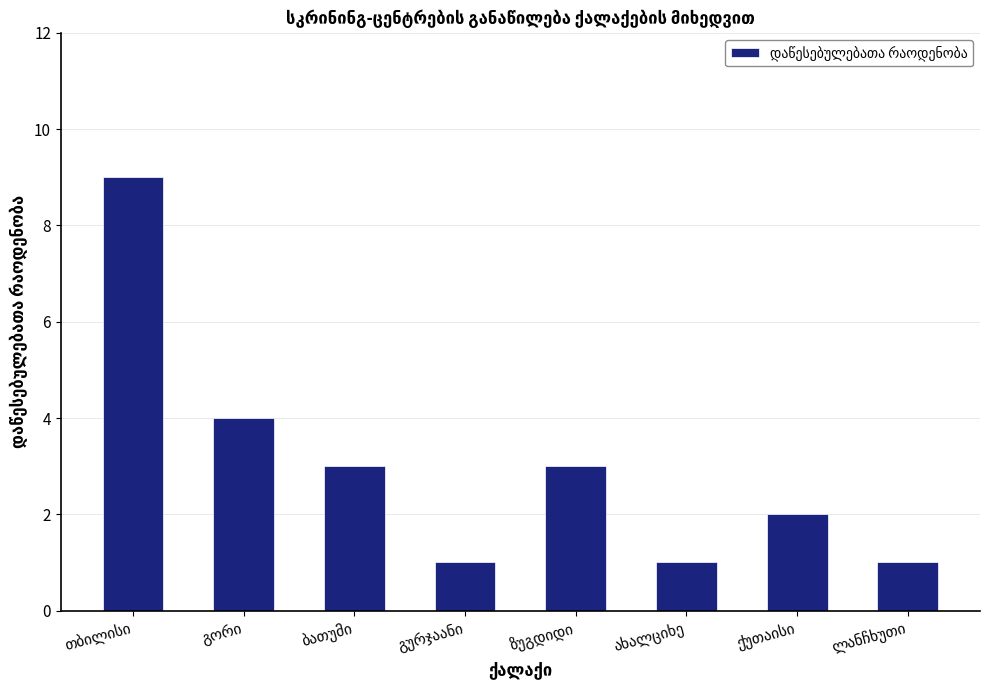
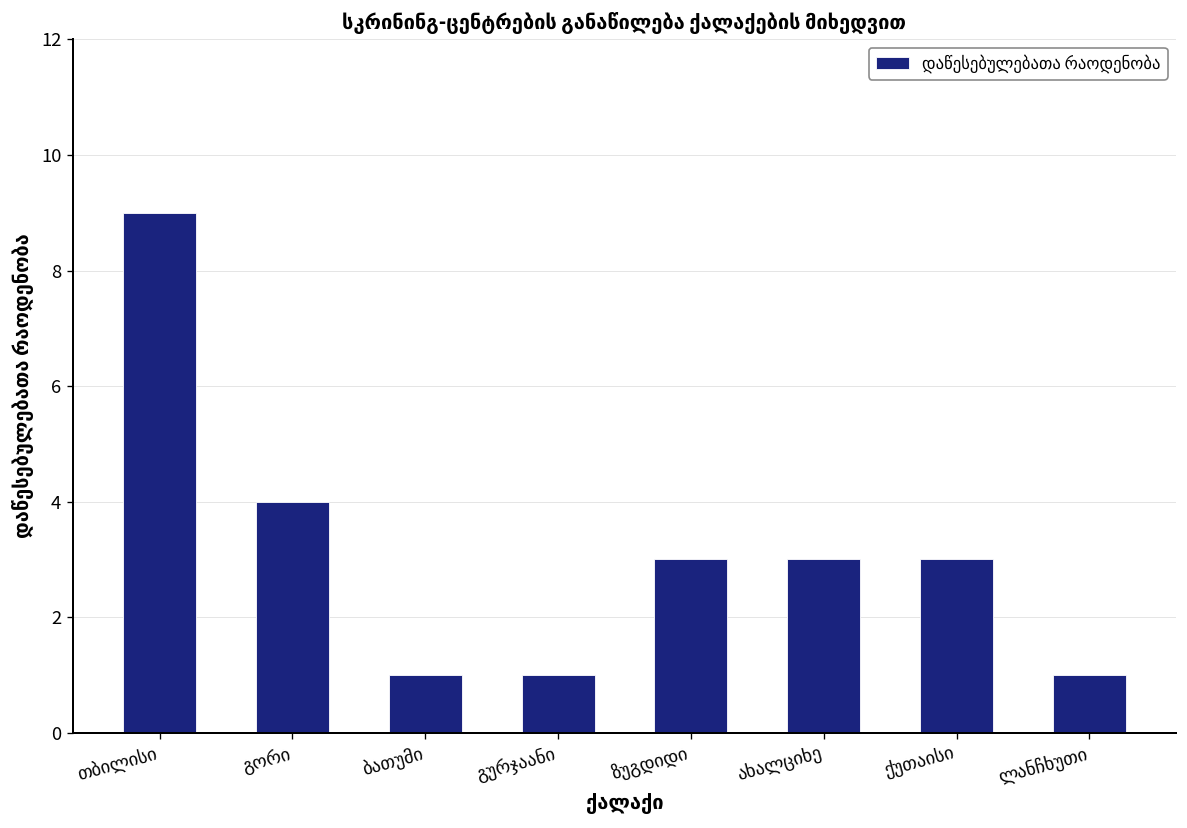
  {
    "თბილისი": 9,
    "გორი": 4,
-   "ბათუმი": 3,
+   "ბათუმი": 1,
    "გურჯაანი": 1,
    "ზუგდიდი": 3,
-   "ახალციხე": 1,
-   "ქუთაისი": 2,
+   "ახალციხე": 3,
+   "ქუთაისი": 3,
    "ლანჩხუთი": 1
  }
